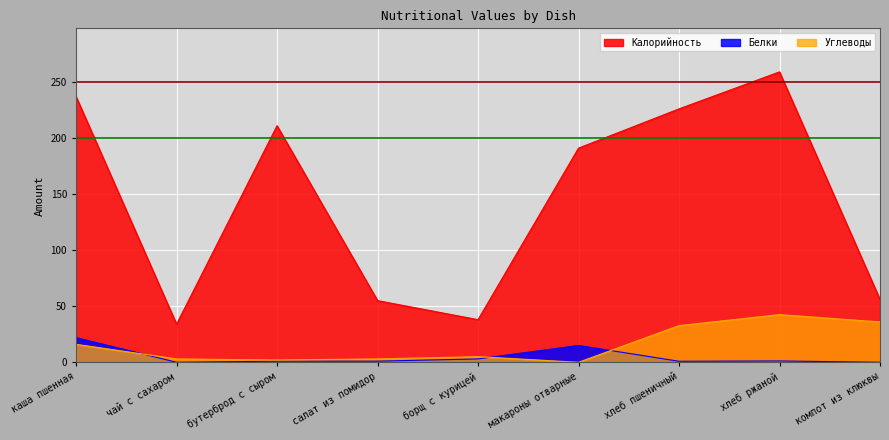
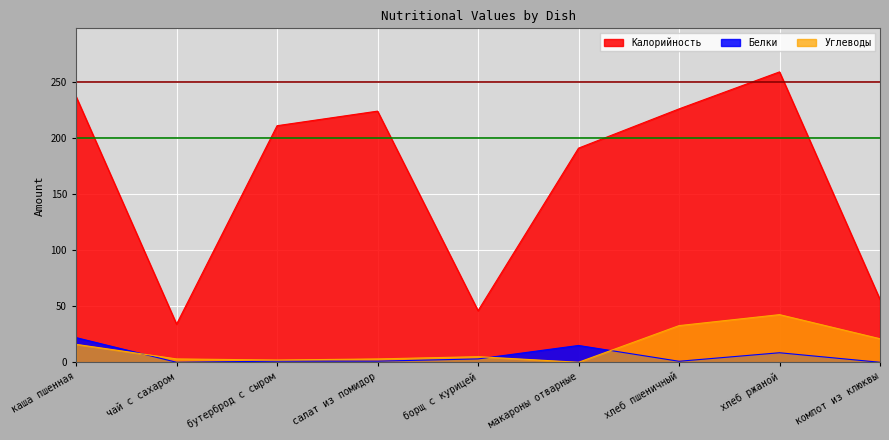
  {
    "Калорийность": {
      "каша пшенная": 237,
      "чай с сахаром": 34,
      "бутерброд с сыром": 211,
-     "салат из помидор": 55,
-     "борщ с курицей": 38,
+     "салат из помидор": 224,
+     "борщ с курицей": 46,
      "макароны отварные": 191,
      "хлеб пшеничный": 226,
      "хлеб ржаной": 259,
      "компот из клюквы": 56
    },
    "Белки": {
      "каша пшенная": 22,
      "чай с сахаром": 0,
      "макароны отварные": 15,
      "хлеб пшеничный": 1,
-     "хлеб ржаной": 1,
+     "хлеб ржаной": 9,
      "компот из клюквы": 0
    },
    "Углеводы": {
      "каша пшенная": 16,
      "чай с сахаром": 3,
      "макароны отварные": 0,
      "хлеб пшеничный": 33,
      "хлеб ржаной": 43,
-     "компот из клюквы": 36
+     "компот из клюквы": 21
    }
  }
